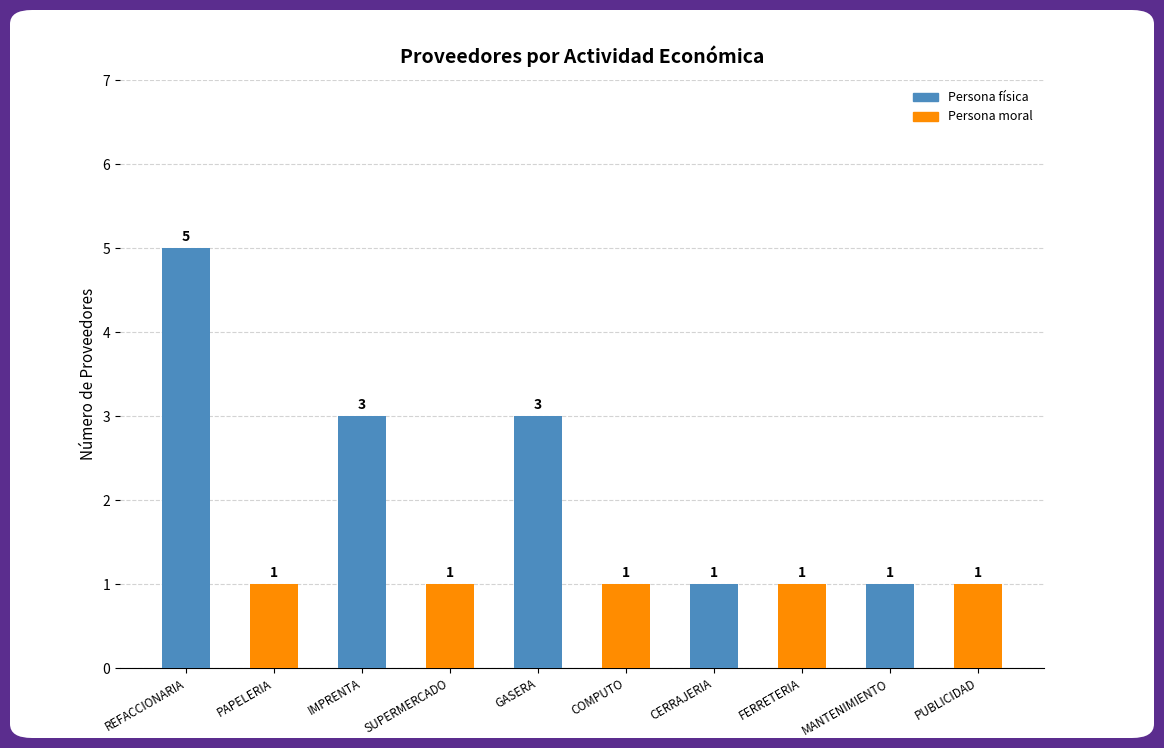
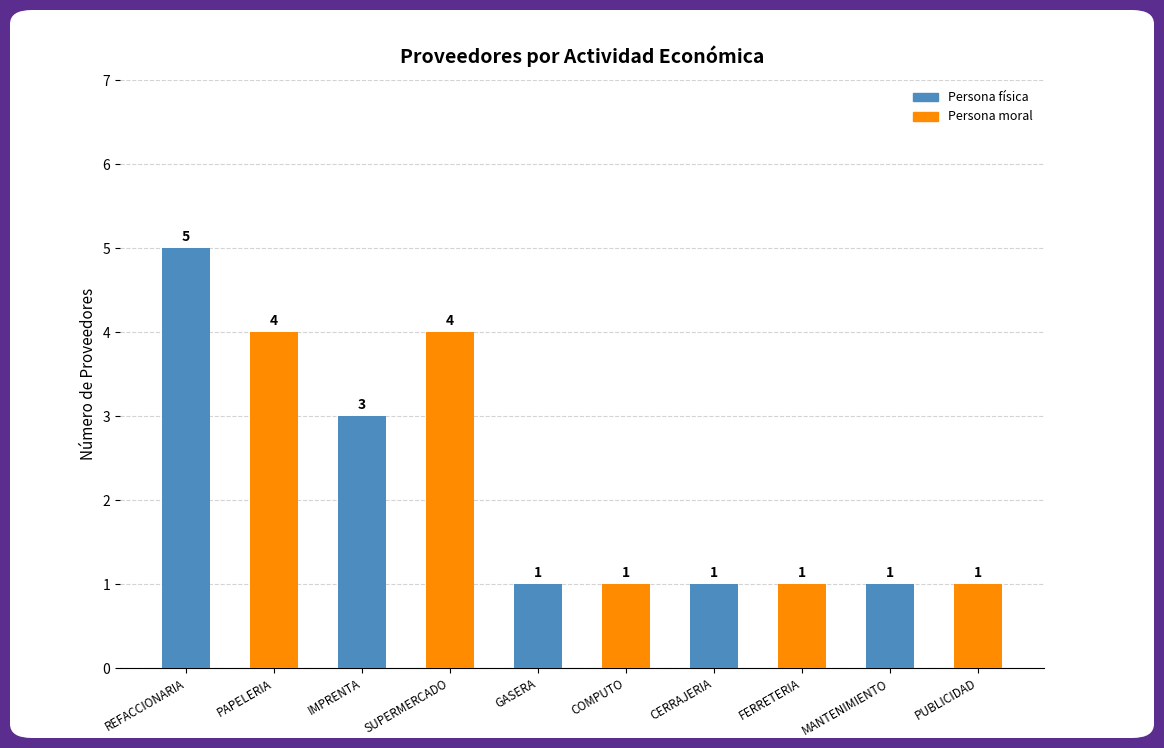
  {
    "REFACCIONARIA": 5,
-   "PAPELERIA": 1,
+   "PAPELERIA": 4,
    "IMPRENTA": 3,
-   "SUPERMERCADO": 1,
-   "GASERA": 3,
+   "SUPERMERCADO": 4,
+   "GASERA": 1,
    "COMPUTO": 1,
    "CERRAJERIA": 1,
    "FERRETERIA": 1,
    "MANTENIMIENTO": 1,
    "PUBLICIDAD": 1
  }
